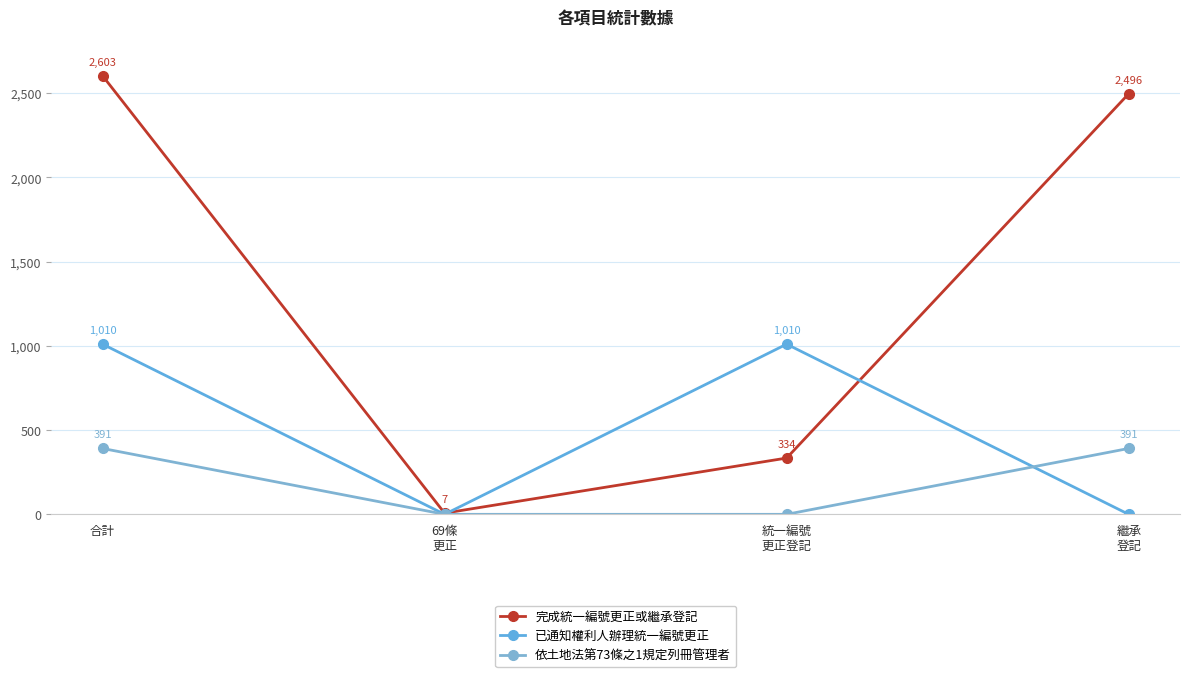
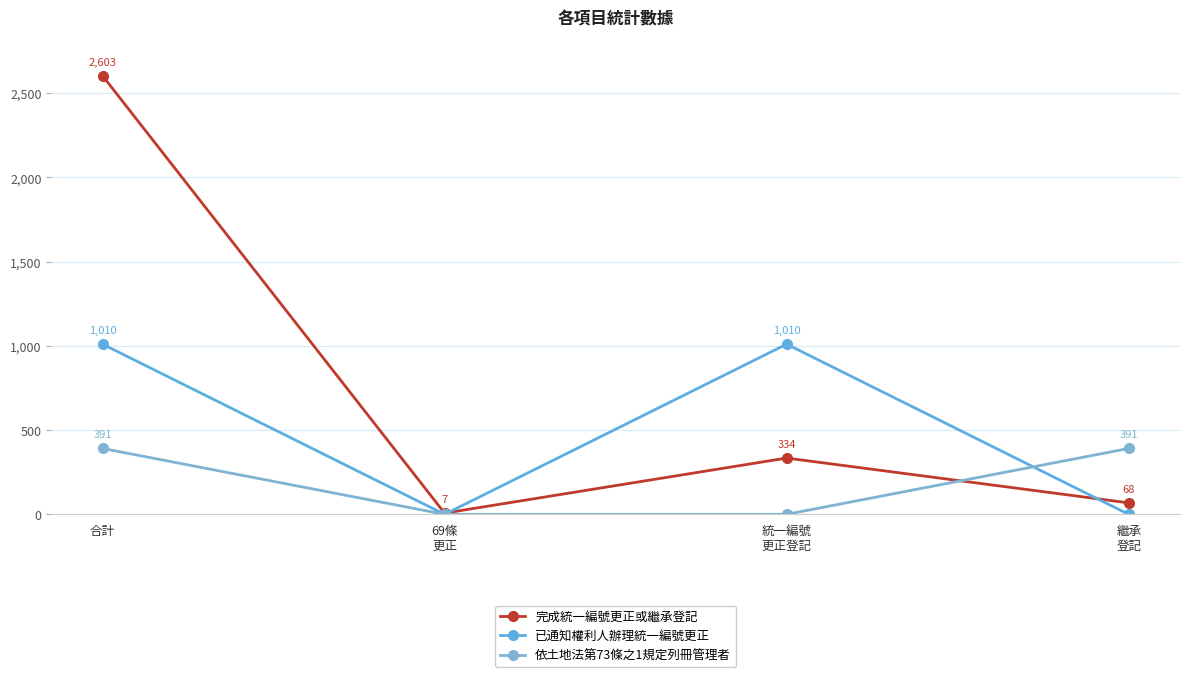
  {
    "完成統一編號更正或繼承登記": {
      "合計": "2,603",
      "統一編號 更正登記": "334",
-     "繼承 登記": "2,496"
+     "繼承 登記": "68"
    }
  }
